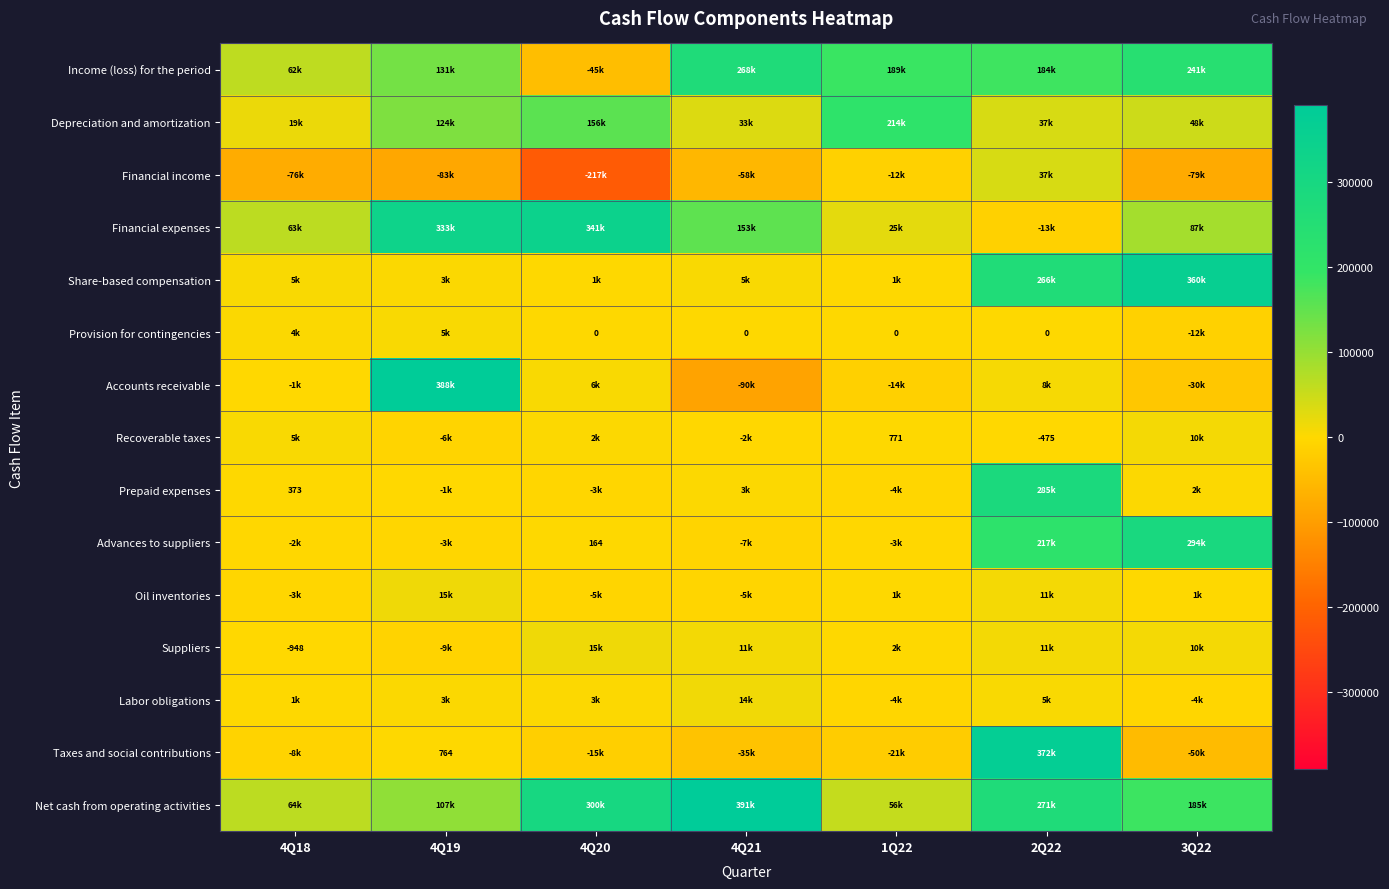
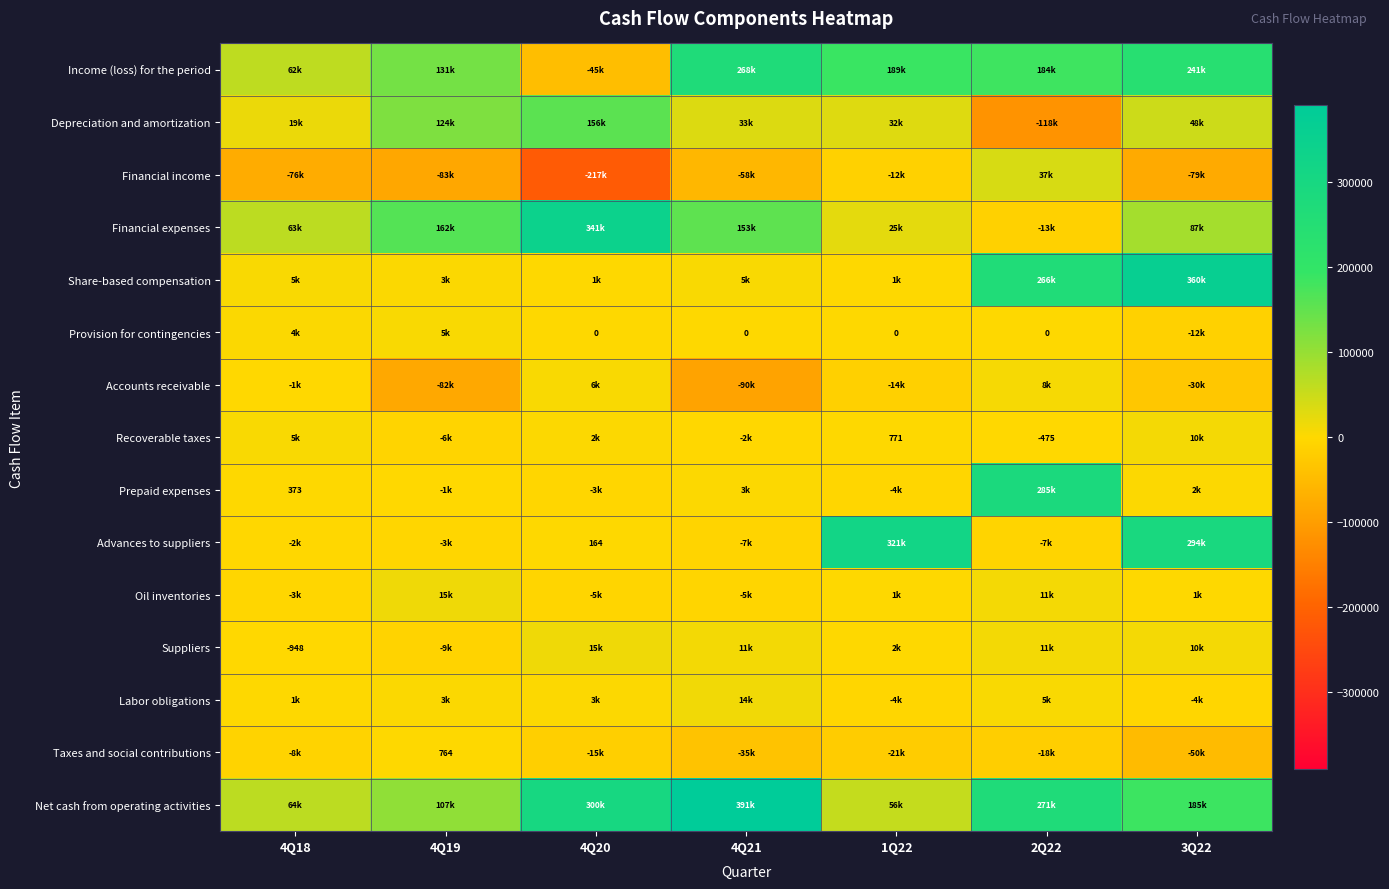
  {
    "Income (loss) for the period": {
      "4Q18": "62k",
      "4Q19": "131k",
      "4Q20": "-45k",
      "4Q21": "268k",
      "1Q22": "189k",
      "2Q22": "184k",
      "3Q22": "241k"
    },
    "Depreciation and amortization": {
      "4Q18": "19k",
      "4Q19": "124k",
      "4Q20": "156k",
      "4Q21": "33k",
-     "1Q22": "214k",
-     "2Q22": "37k",
+     "1Q22": "32k",
+     "2Q22": "-118k",
      "3Q22": "48k"
    },
    "Financial income": {
      "4Q18": "-76k",
      "4Q19": "-83k",
      "4Q20": "-217k",
      "4Q21": "-58k",
      "1Q22": "-12k",
      "2Q22": "37k",
      "3Q22": "-79k"
    },
    "Financial expenses": {
      "4Q18": "63k",
-     "4Q19": "333k",
+     "4Q19": "162k",
      "4Q20": "341k",
      "4Q21": "153k",
      "1Q22": "25k",
      "2Q22": "-13k",
      "3Q22": "87k"
    },
    "Share-based compensation": {
      "4Q18": "5k",
      "4Q19": "3k",
      "4Q20": "1k",
      "4Q21": "5k",
      "1Q22": "1k",
      "2Q22": "266k",
      "3Q22": "360k"
    },
    "Provision for contingencies": {
      "4Q18": "4k",
      "4Q19": "5k",
      "4Q20": "0",
      "4Q21": "0",
      "1Q22": "0",
      "2Q22": "0",
      "3Q22": "-12k"
    },
    "Accounts receivable": {
      "4Q18": "-1k",
-     "4Q19": "388k",
+     "4Q19": "-82k",
      "4Q20": "6k",
      "4Q21": "-90k",
      "1Q22": "-14k",
      "2Q22": "8k",
      "3Q22": "-30k"
    },
    "Recoverable taxes": {
      "4Q18": "5k",
      "4Q19": "-6k",
      "4Q20": "2k",
      "4Q21": "-2k",
      "1Q22": "771",
      "2Q22": "-475",
      "3Q22": "10k"
    },
    "Prepaid expenses": {
      "4Q18": "373",
      "4Q19": "-1k",
      "4Q20": "-3k",
      "4Q21": "3k",
      "1Q22": "-4k",
      "2Q22": "285k",
      "3Q22": "2k"
    },
    "Advances to suppliers": {
      "4Q18": "-2k",
      "4Q19": "-3k",
      "4Q20": "164",
      "4Q21": "-7k",
-     "1Q22": "-3k",
-     "2Q22": "217k",
+     "1Q22": "321k",
+     "2Q22": "-7k",
      "3Q22": "294k"
    },
    "Oil inventories": {
      "4Q18": "-3k",
      "4Q19": "15k",
      "4Q20": "-5k",
      "4Q21": "-5k",
      "1Q22": "1k",
      "2Q22": "11k",
      "3Q22": "1k"
    },
    "Suppliers": {
      "4Q18": "-948",
      "4Q19": "-9k",
      "4Q20": "15k",
      "4Q21": "11k",
      "1Q22": "2k",
      "2Q22": "11k",
      "3Q22": "10k"
    },
    "Labor obligations": {
      "4Q18": "1k",
      "4Q19": "3k",
      "4Q20": "3k",
      "4Q21": "14k",
      "1Q22": "-4k",
      "2Q22": "5k",
      "3Q22": "-4k"
    },
    "Taxes and social contributions": {
      "4Q18": "-8k",
      "4Q19": "764",
      "4Q20": "-15k",
      "4Q21": "-35k",
      "1Q22": "-21k",
-     "2Q22": "372k",
+     "2Q22": "-18k",
      "3Q22": "-50k"
    },
    "Net cash from operating activities": {
      "4Q18": "64k",
      "4Q19": "107k",
      "4Q20": "300k",
      "4Q21": "391k",
      "1Q22": "56k",
      "2Q22": "271k",
      "3Q22": "185k"
    }
  }
